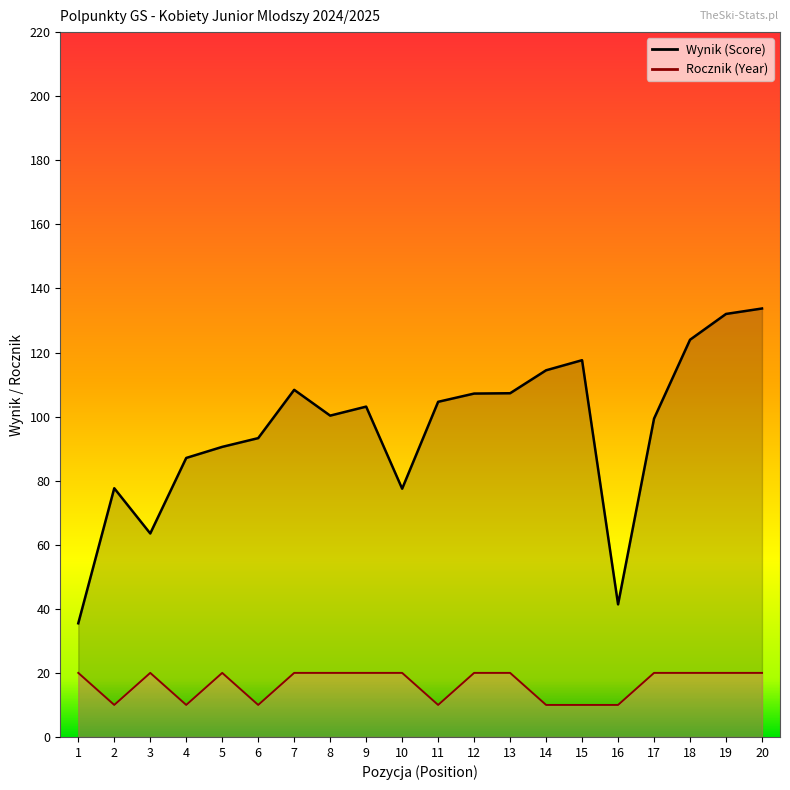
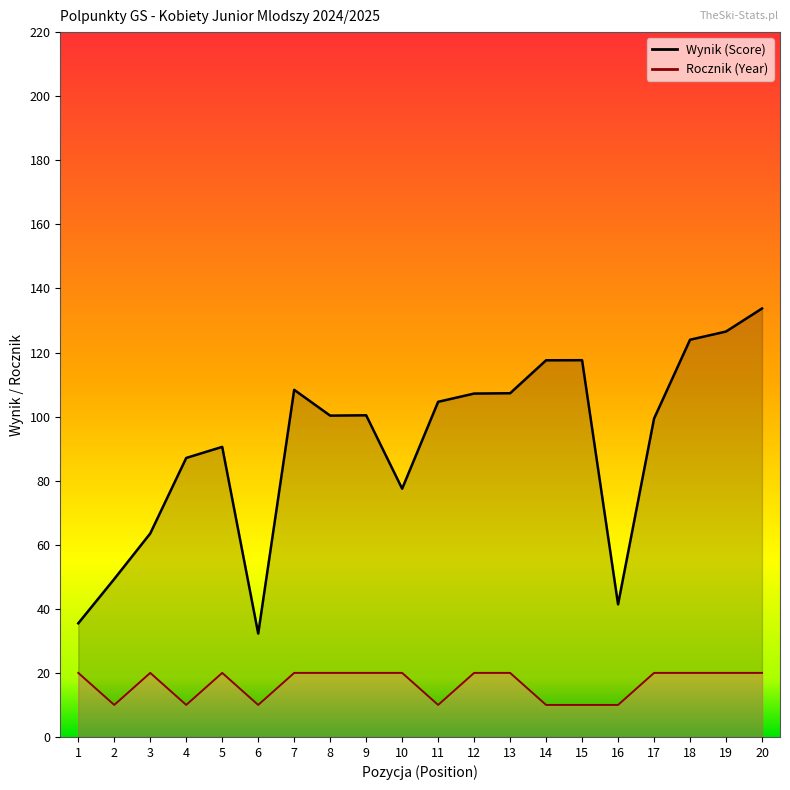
  {
    "Wynik (Score)": {
      "1": 35,
-     "2": 78,
+     "2": 49,
      "3": 64,
      "4": 87,
      "5": 91,
-     "6": 93,
+     "6": 32,
      "7": 108,
      "8": 100,
-     "9": 103,
+     "9": 100,
      "10": 77,
      "11": 105,
      "12": 107,
      "13": 107,
-     "14": 114,
+     "14": 118,
      "15": 118,
      "16": 41,
      "17": 99,
      "18": 124,
-     "19": 132,
+     "19": 127,
      "20": 134
    }
  }
